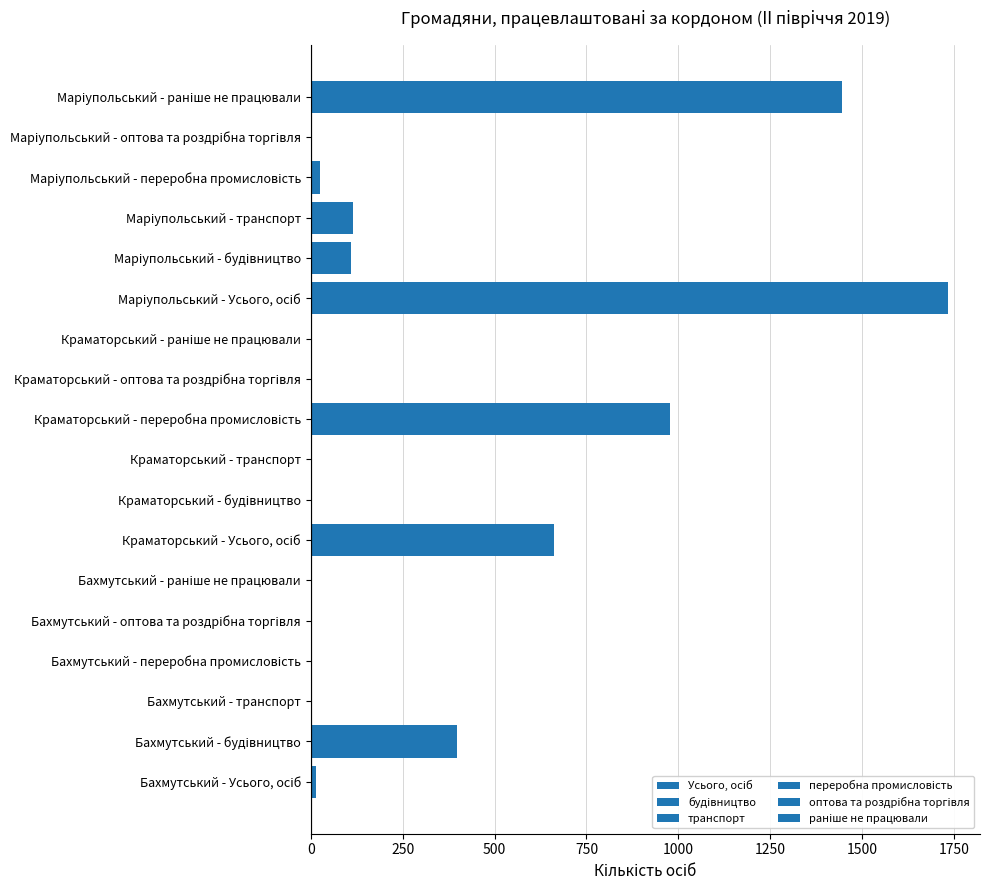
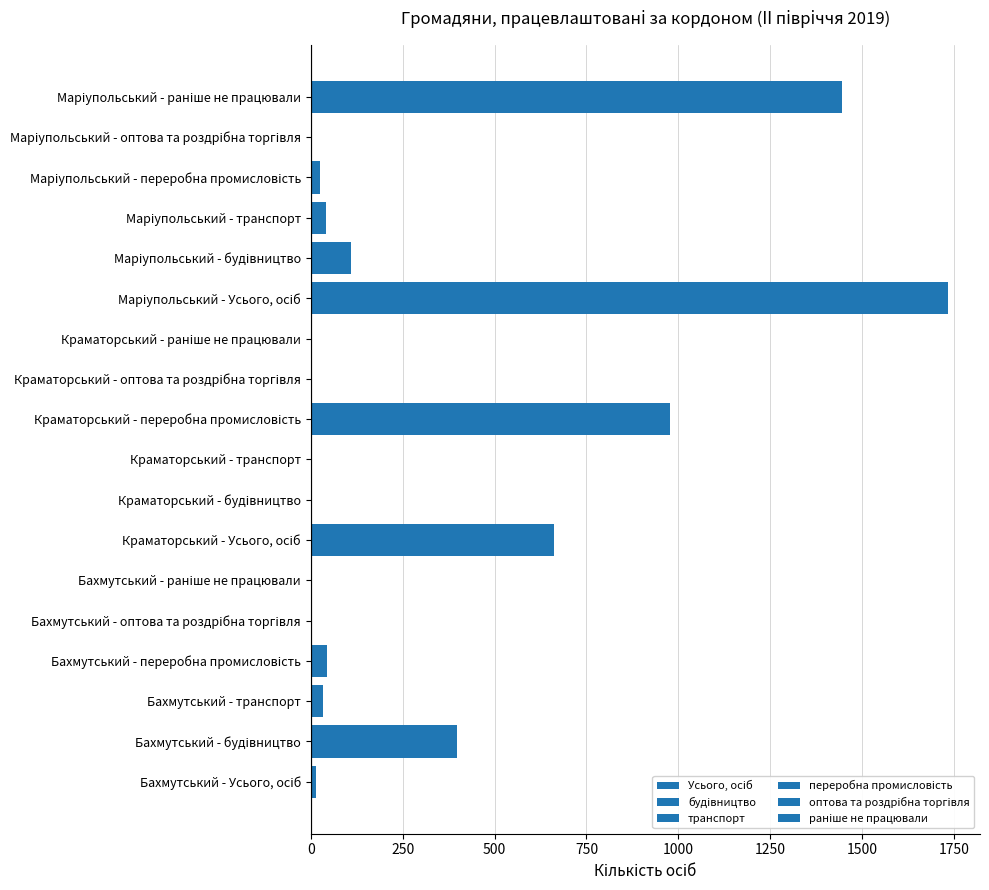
  {
    "Маріупольський - раніше не працювали": 1450,
    "Маріупольський - переробна промисловість": 20,
-   "Маріупольський - транспорт": 110,
+   "Маріупольський - транспорт": 40,
    "Маріупольський - будівництво": 110,
    "Маріупольський - Усього, осіб": 1730,
    "Краматорський - переробна промисловість": 980,
    "Краматорський - транспорт": 0,
    "Краматорський - будівництво": 0,
    "Краматорський - Усього, осіб": 660,
-   "Бахмутський - переробна промисловість": 0,
-   "Бахмутський - транспорт": 0,
+   "Бахмутський - переробна промисловість": 40,
+   "Бахмутський - транспорт": 30,
    "Бахмутський - будівництво": 400,
    "Бахмутський - Усього, осіб": 10
  }
